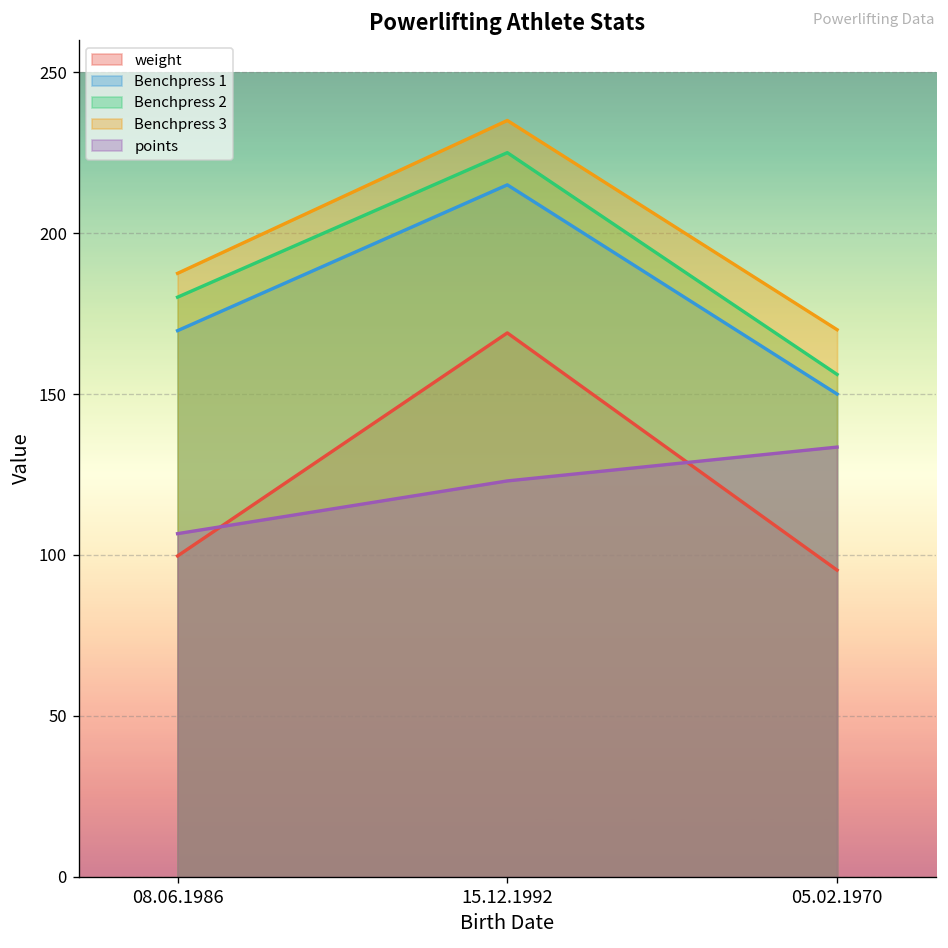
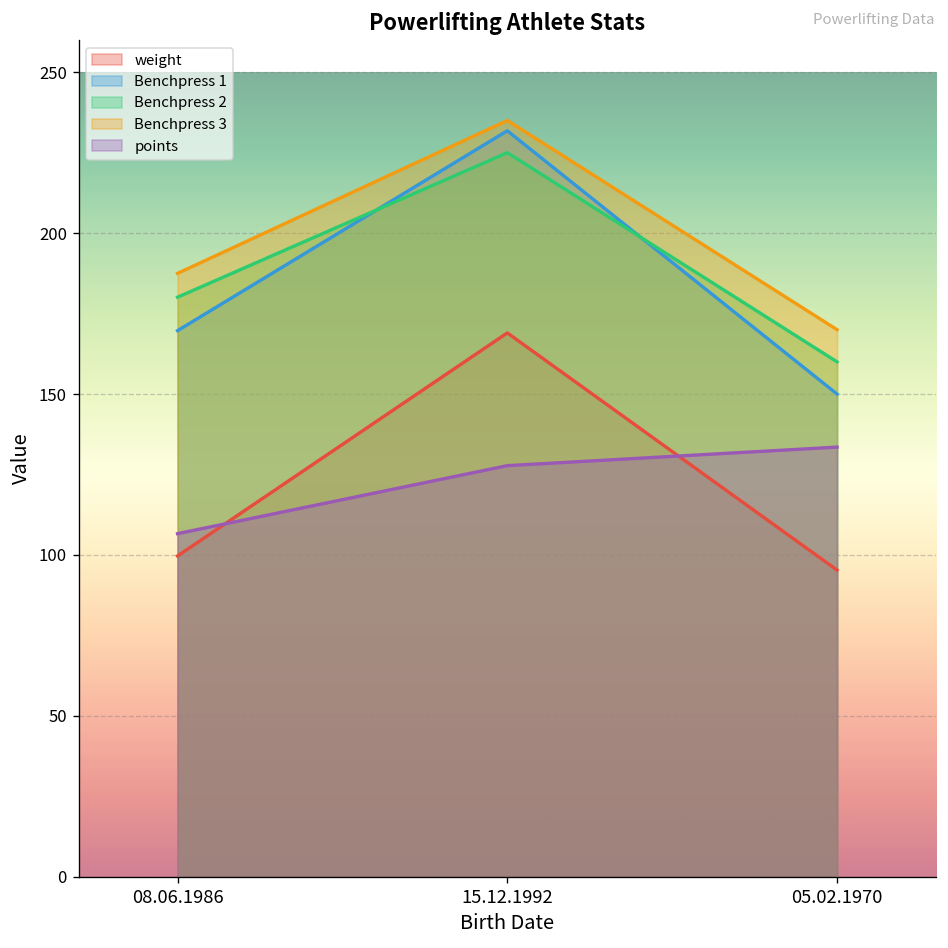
  {
    "Benchpress 1": {
      "08.06.1986": 170,
-     "15.12.1992": 215,
+     "15.12.1992": 232,
      "05.02.1970": 150
    },
    "Benchpress 2": {
      "08.06.1986": 180,
      "15.12.1992": 225,
-     "05.02.1970": 156
+     "05.02.1970": 160
    },
    "points": {
      "08.06.1986": 107,
-     "15.12.1992": 123,
+     "15.12.1992": 128,
      "05.02.1970": 134
    }
  }
